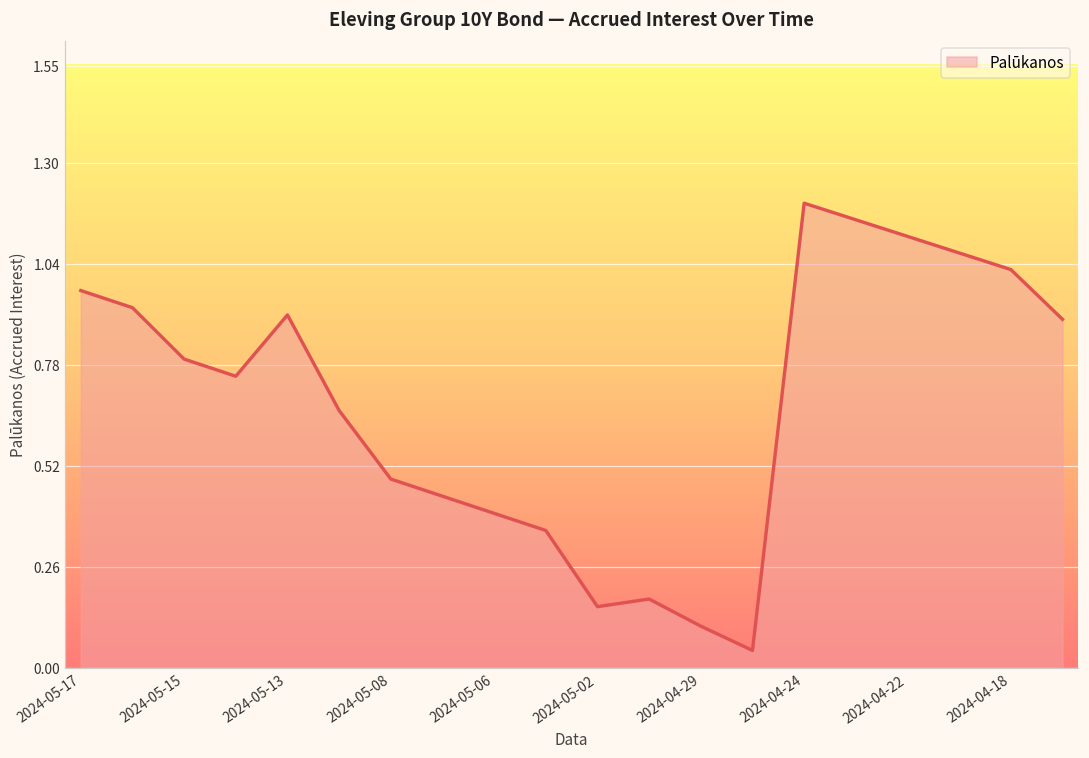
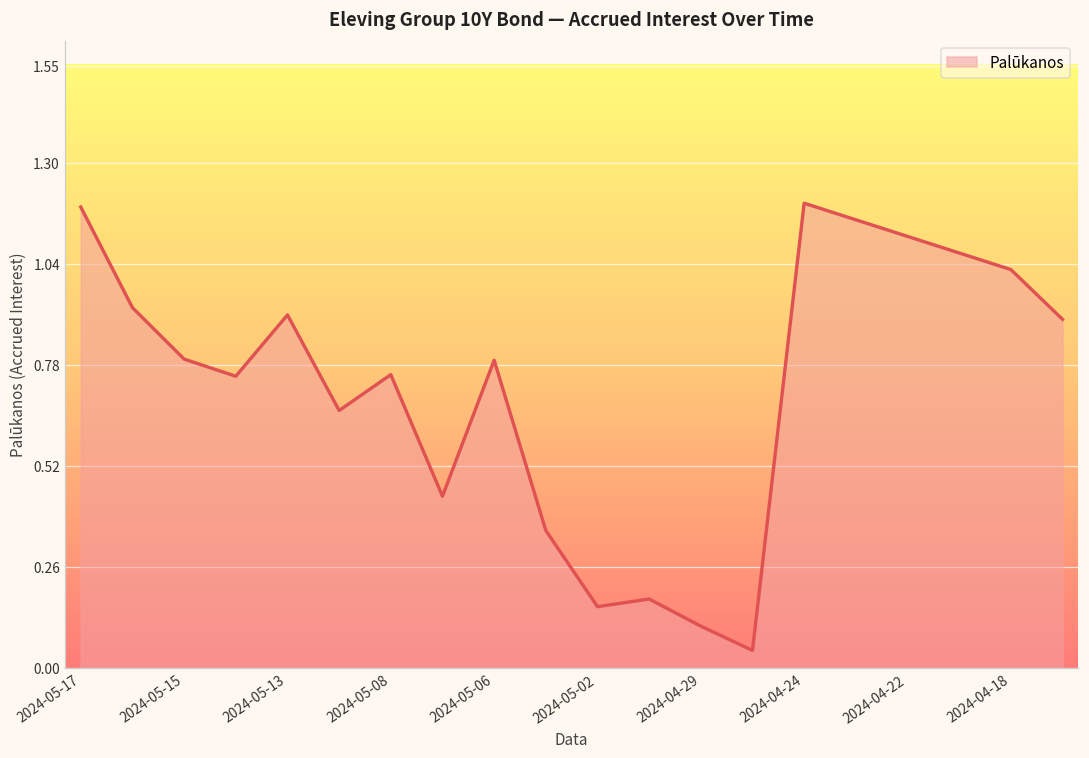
  {
-   "2024-05-17": 0.97,
+   "2024-05-17": 1.19,
    "2024-05-15": 0.79,
    "2024-05-13": 0.91,
-   "2024-05-08": 0.49,
-   "2024-05-06": 0.40,
+   "2024-05-08": 0.75,
+   "2024-05-06": 0.79,
    "2024-05-02": 0.16,
    "2024-04-29": 0.11,
    "2024-04-24": 1.20,
    "2024-04-22": 1.11,
    "2024-04-18": 1.02
  }
